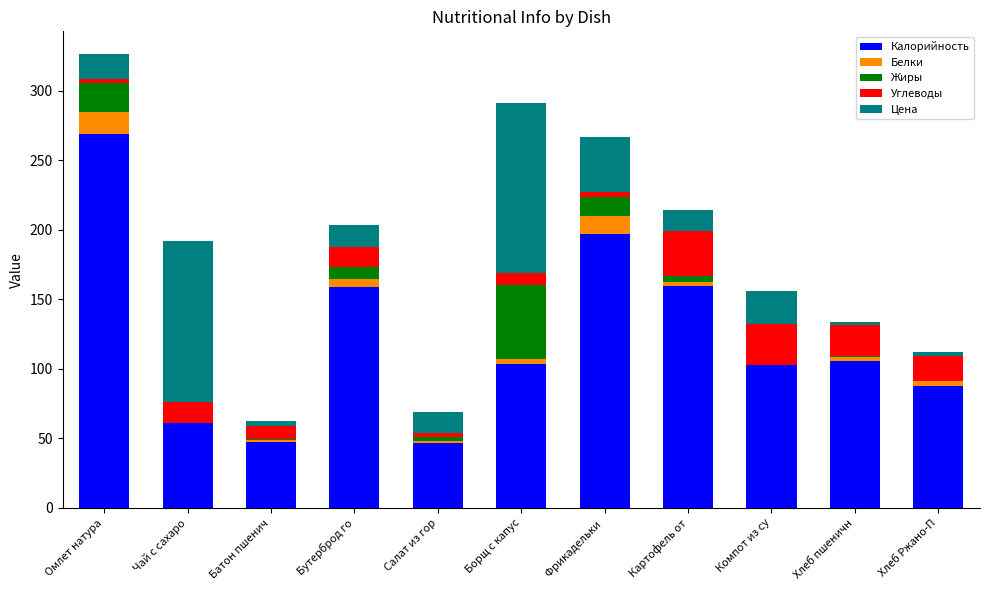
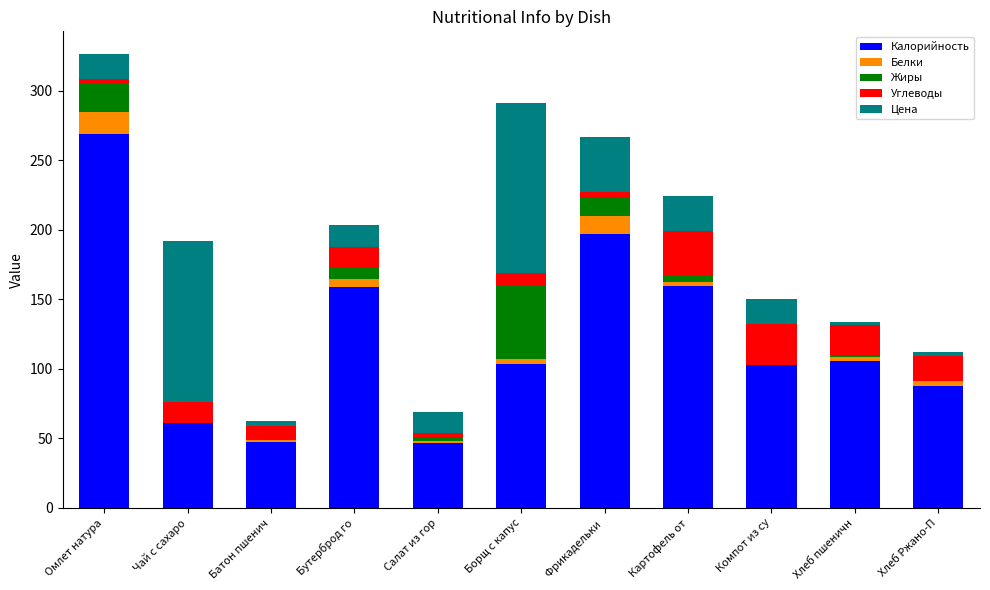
  {
    "Калорийность": {
      "Омлет натура": 269,
      "Чай с сахаро": 61,
      "Батон пшенич": 48,
      "Бутерброд го": 159,
      "Салат из гор": 47,
      "Борщ с капус": 103,
      "Фрикадельки": 197,
      "Картофель от": 160,
      "Компот из су": 103,
      "Хлеб пшеничн": 106,
      "Хлеб Ржано-П": 88
    },
    "Белки": {
      "Омлет натура": 16,
      "Бутерброд го": 6,
      "Борщ с капус": 4,
      "Фрикадельки": 13,
      "Картофель от": 3,
      "Компот из су": 0,
      "Хлеб пшеничн": 3,
      "Хлеб Ржано-П": 3
    },
    "Жиры": {
      "Омлет натура": 21,
      "Бутерброд го": 9,
      "Салат из гор": 3,
      "Борщ с капус": 53,
      "Фрикадельки": 14,
      "Картофель от": 4,
      "Компот из су": 0
    },
    "Углеводы": {
      "Омлет натура": 2,
      "Чай с сахаро": 15,
      "Батон пшенич": 10,
      "Бутерброд го": 14,
      "Салат из гор": 3,
      "Борщ с капус": 8,
      "Фрикадельки": 3,
      "Картофель от": 32,
      "Компот из су": 29,
      "Хлеб пшеничн": 22,
      "Хлеб Ржано-П": 18
    },
    "Цена": {
      "Омлет натура": 18,
      "Чай с сахаро": 115,
      "Батон пшенич": 3,
      "Бутерброд го": 16,
      "Салат из гор": 15,
      "Борщ с капус": 122,
      "Фрикадельки": 40,
-     "Картофель от": 15,
-     "Компот из су": 23,
+     "Картофель от": 25,
+     "Компот из су": 18,
      "Хлеб пшеничн": 3,
      "Хлеб Ржано-П": 3
    }
  }
